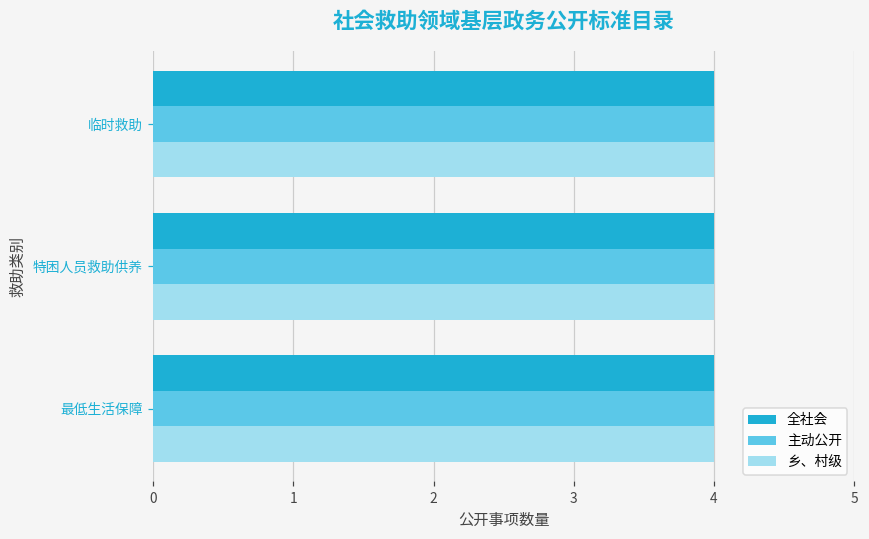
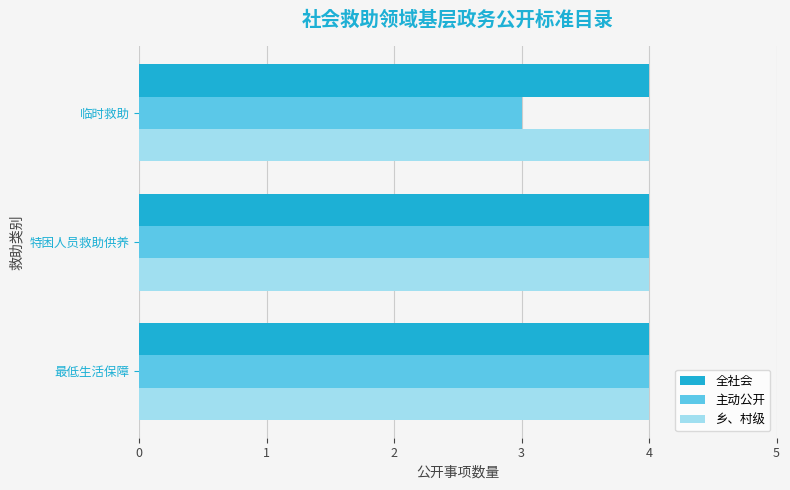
  {
    "全社会": {
      "临时救助": 4,
      "特困人员救助供养": 4,
      "最低生活保障": 4
    },
    "主动公开": {
-     "临时救助": 4,
+     "临时救助": 3,
      "特困人员救助供养": 4,
      "最低生活保障": 4
    },
    "乡、村级": {
      "临时救助": 4,
      "特困人员救助供养": 4,
      "最低生活保障": 4
    }
  }
